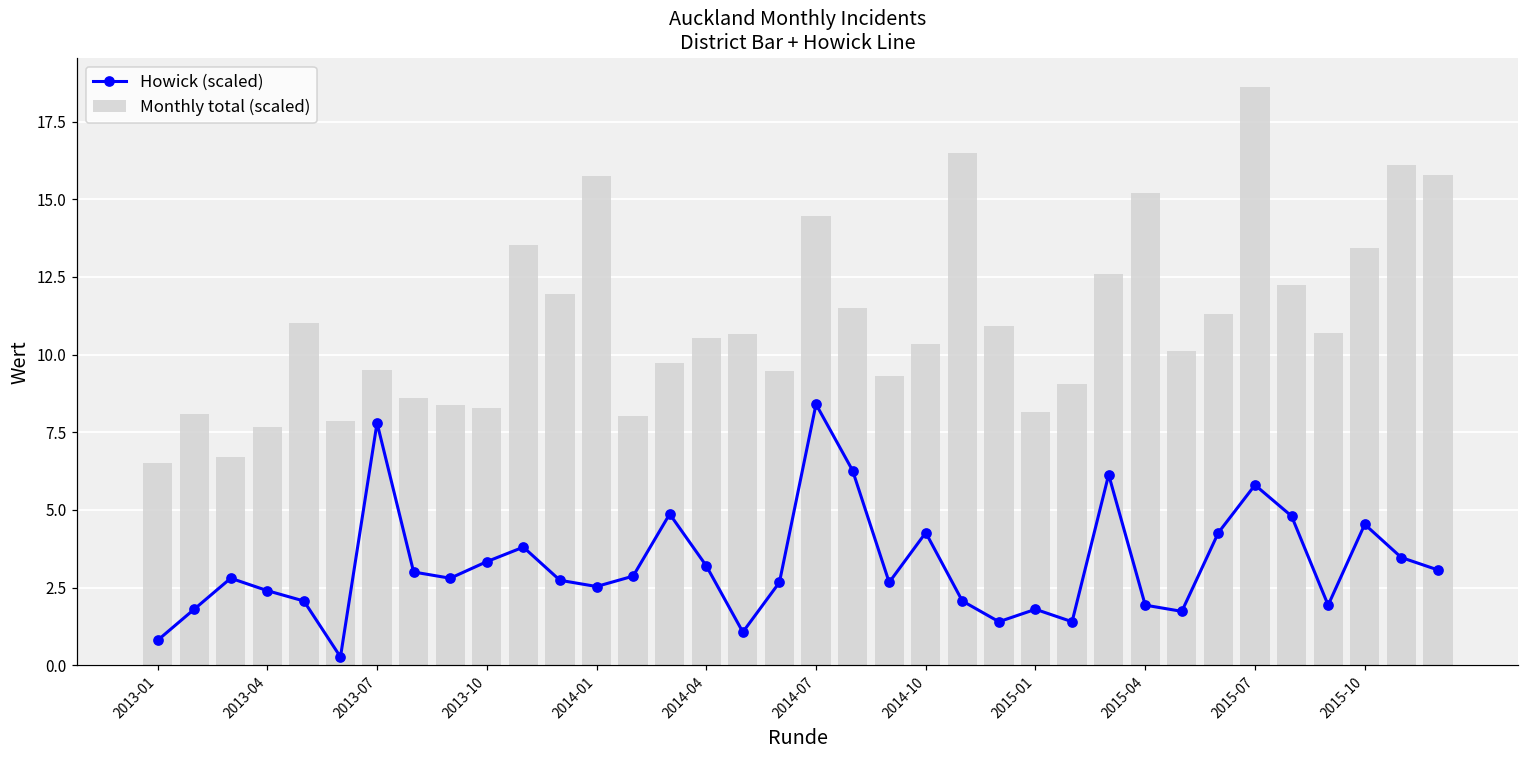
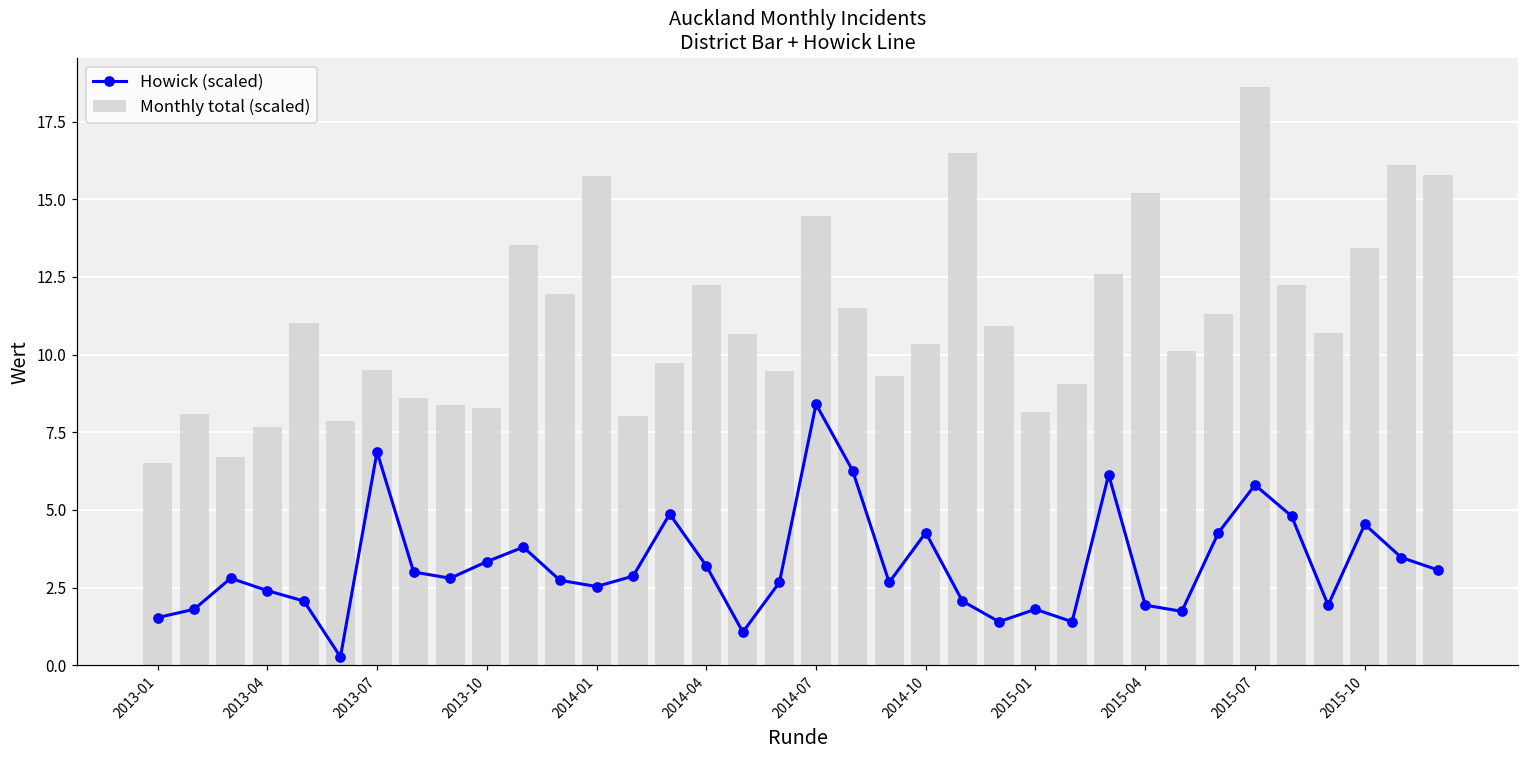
  {
    "Howick (scaled)": {
-     "2013-01": 0.8,
+     "2013-01": 1.5,
      "2013-04": 2.4,
-     "2013-07": 7.8,
+     "2013-07": 6.9,
      "2013-10": 3.3,
      "2014-01": 2.5,
      "2014-04": 3.2,
      "2014-07": 8.4,
      "2014-10": 4.3,
      "2015-01": 1.8,
      "2015-04": 1.9,
      "2015-07": 5.8,
      "2015-10": 4.5
    },
    "Monthly total (scaled)": {
      "2013-01": 6.5,
      "2013-04": 7.7,
      "2013-07": 9.5,
      "2013-10": 8.3,
      "2014-01": 15.7,
-     "2014-04": 10.5,
+     "2014-04": 12.2,
      "2014-07": 14.5,
      "2014-10": 10.4,
      "2015-01": 8.2,
      "2015-04": 15.2,
      "2015-07": 18.6,
      "2015-10": 13.4
    }
  }
